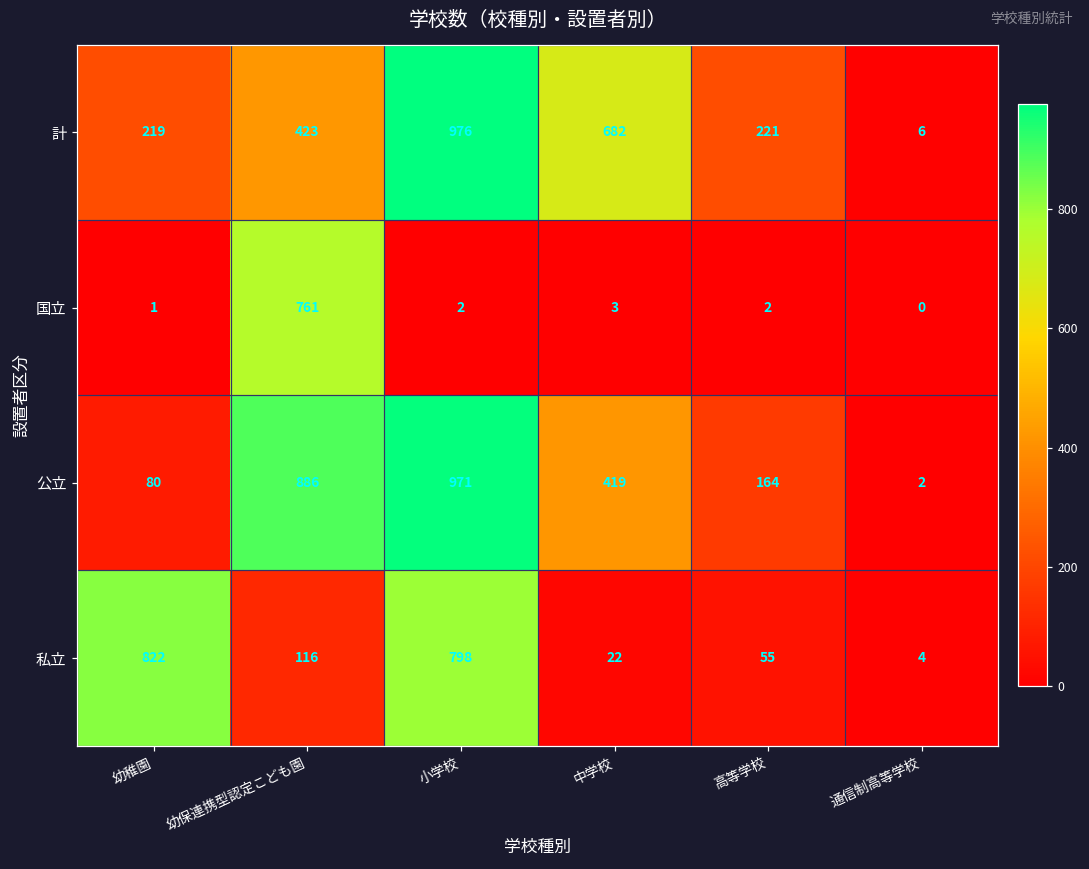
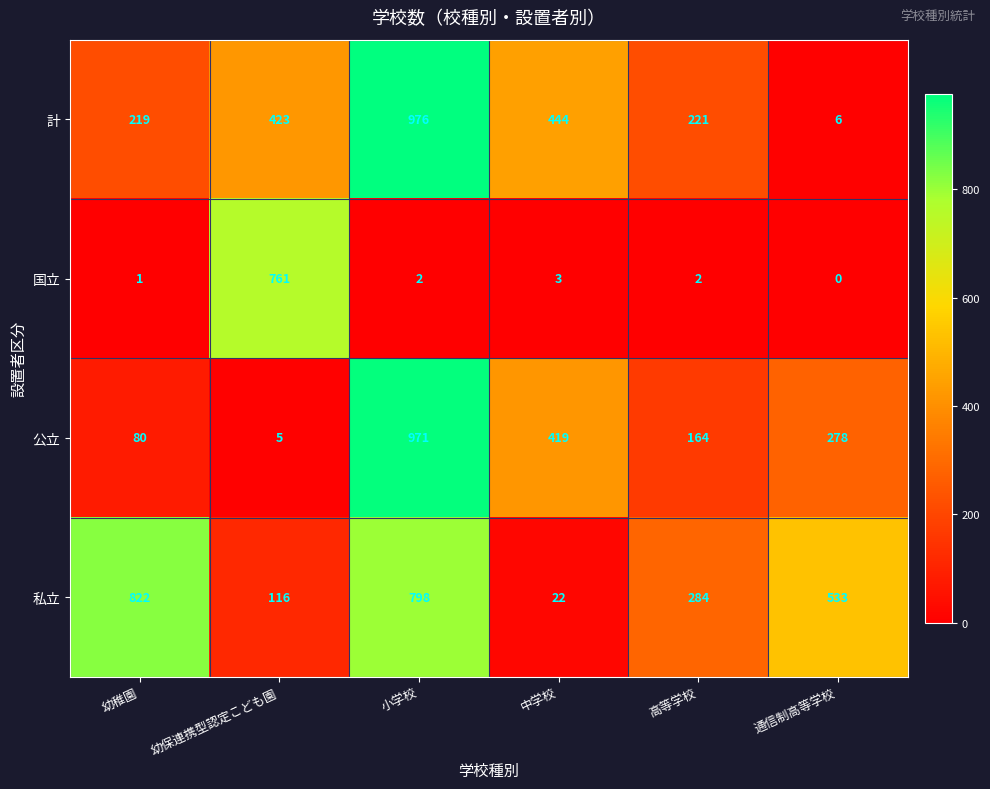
  {
    "計": {
      "幼稚園": 219,
      "幼保連携型認定こども園": 423,
      "小学校": 976,
-     "中学校": 682,
+     "中学校": 444,
      "高等学校": 221,
      "通信制高等学校": 6
    },
    "国立": {
      "幼稚園": 1,
      "幼保連携型認定こども園": 761,
      "小学校": 2,
      "中学校": 3,
      "高等学校": 2,
      "通信制高等学校": 0
    },
    "公立": {
      "幼稚園": 80,
-     "幼保連携型認定こども園": 886,
+     "幼保連携型認定こども園": 5,
      "小学校": 971,
      "中学校": 419,
      "高等学校": 164,
-     "通信制高等学校": 2
+     "通信制高等学校": 278
    },
    "私立": {
      "幼稚園": 822,
      "幼保連携型認定こども園": 116,
      "小学校": 798,
      "中学校": 22,
-     "高等学校": 55,
-     "通信制高等学校": 4
+     "高等学校": 284,
+     "通信制高等学校": 533
    }
  }
